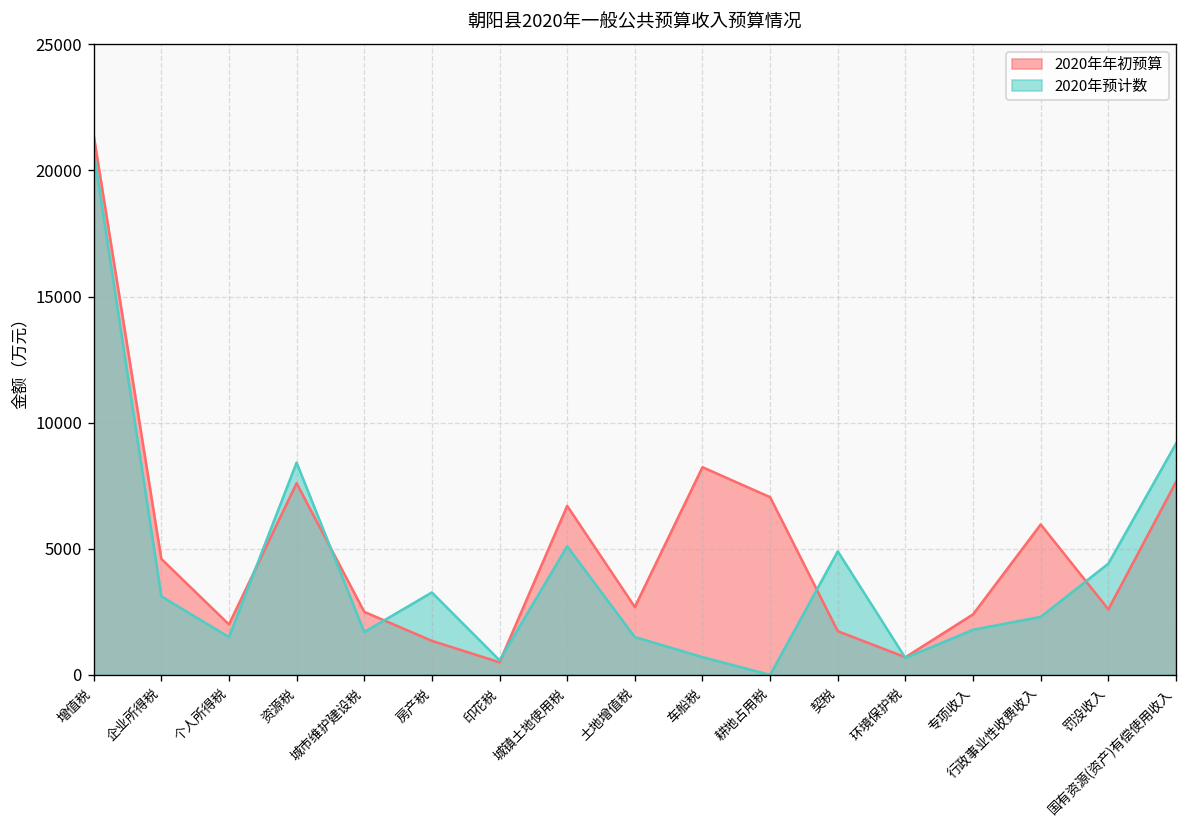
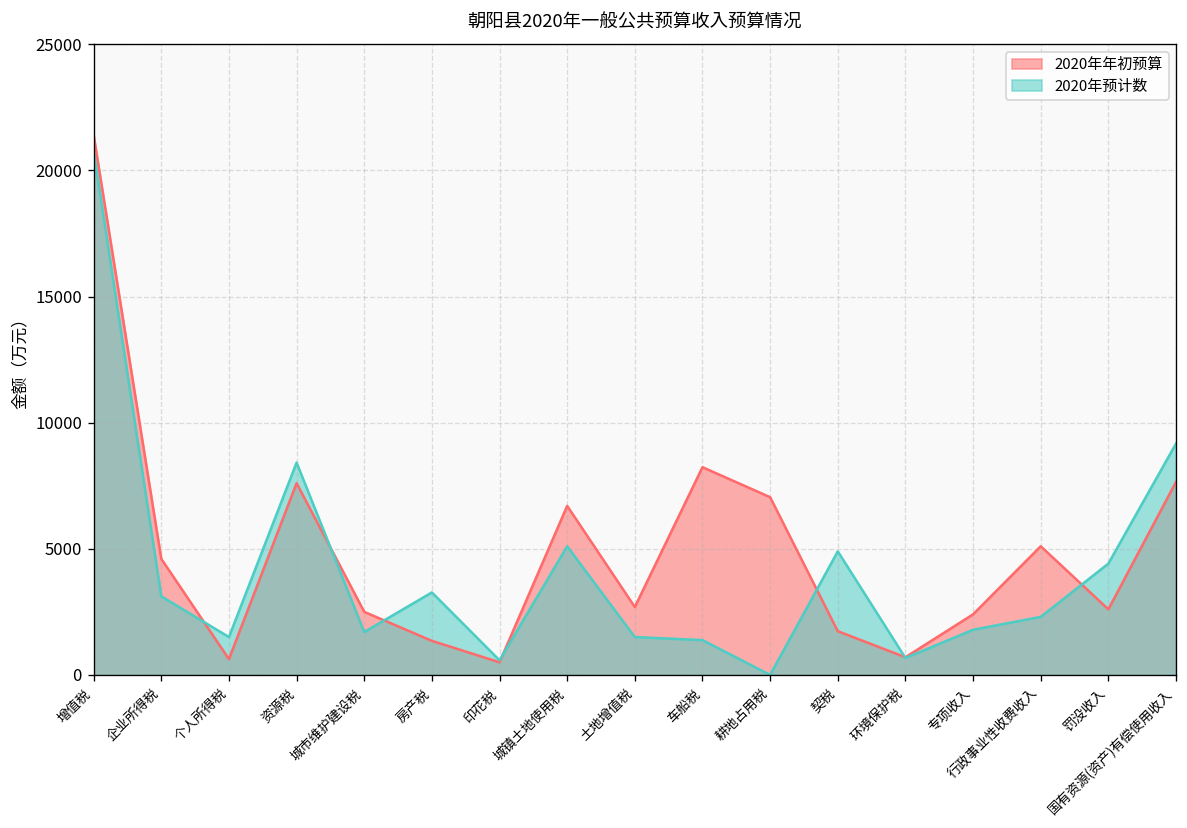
  {
    "2020年年初预算": {
      "增值税": 21400,
      "企业所得税": 4600,
-     "个人所得税": 2000,
+     "个人所得税": 600,
      "资源税": 7600,
      "城市维护建设税": 2500,
      "房产税": 1400,
      "城镇土地使用税": 6700,
      "土地增值税": 2700,
      "车船税": 8200,
      "耕地占用税": 7000,
      "契税": 1700,
      "专项收入": 2400,
-     "行政事业性收费收入": 6000,
+     "行政事业性收费收入": 5100,
      "罚没收入": 2600,
      "国有资源(资产)有偿使用收入": 7700
    },
    "2020年预计数": {
      "增值税": 20800,
      "企业所得税": 3100,
      "个人所得税": 1500,
      "资源税": 8400,
      "城市维护建设税": 1700,
      "房产税": 3300,
      "城镇土地使用税": 5100,
      "土地增值税": 1500,
-     "车船税": 700,
+     "车船税": 1400,
      "耕地占用税": 0,
      "契税": 4900,
      "专项收入": 1800,
      "行政事业性收费收入": 2300,
      "罚没收入": 4400,
      "国有资源(资产)有偿使用收入": 9200
    }
  }
